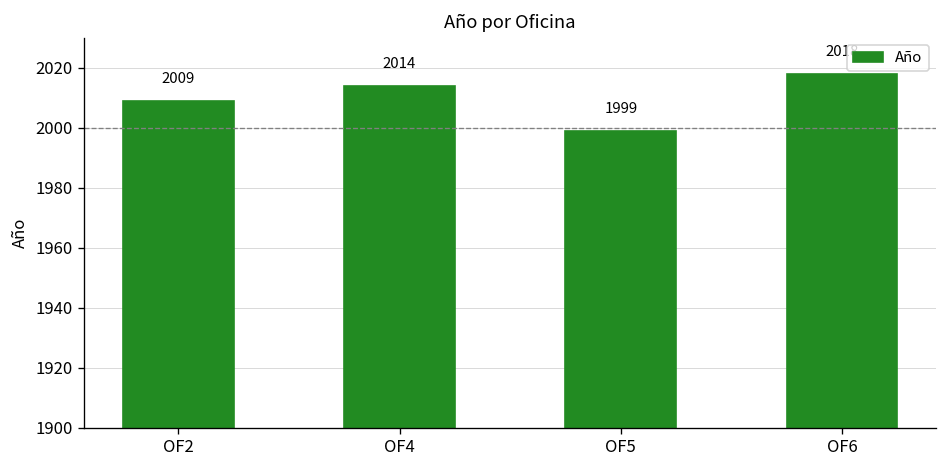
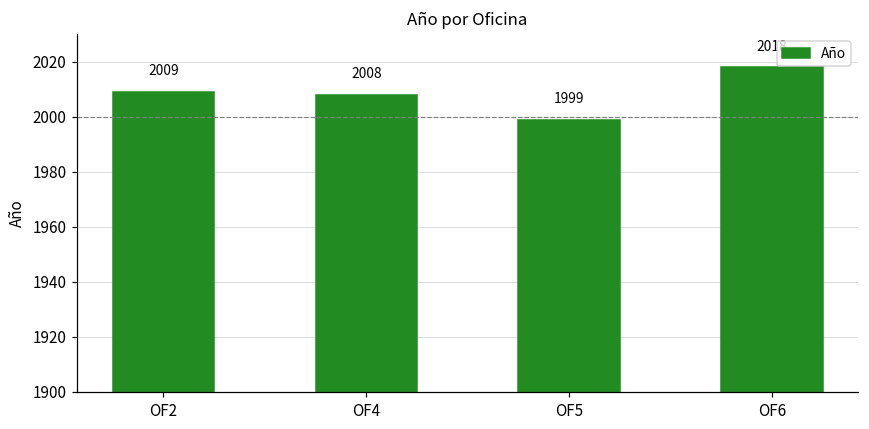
  {
    "OF2": 2009,
-   "OF4": 2014,
+   "OF4": 2008,
    "OF5": 1999
  }
